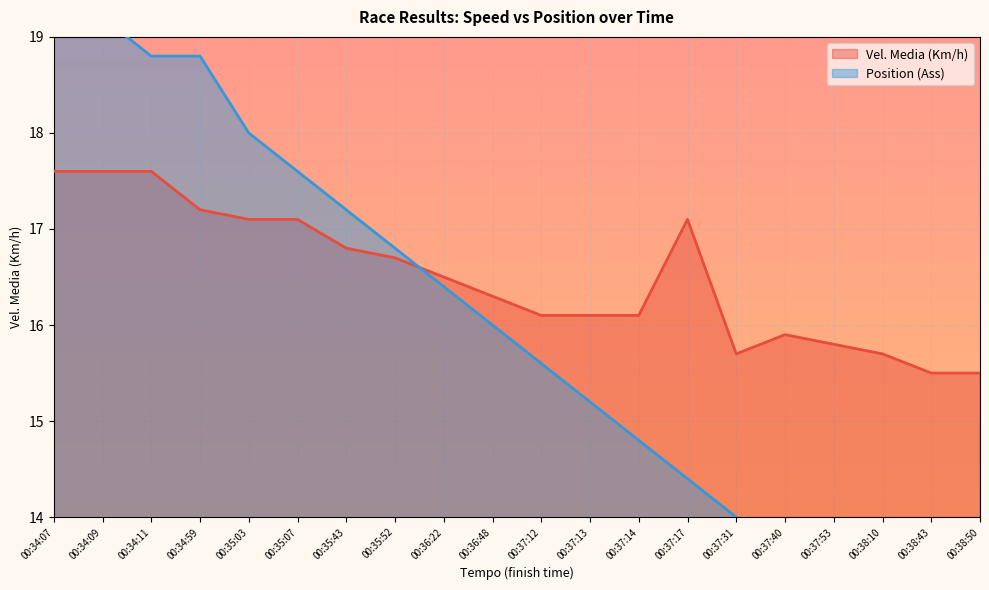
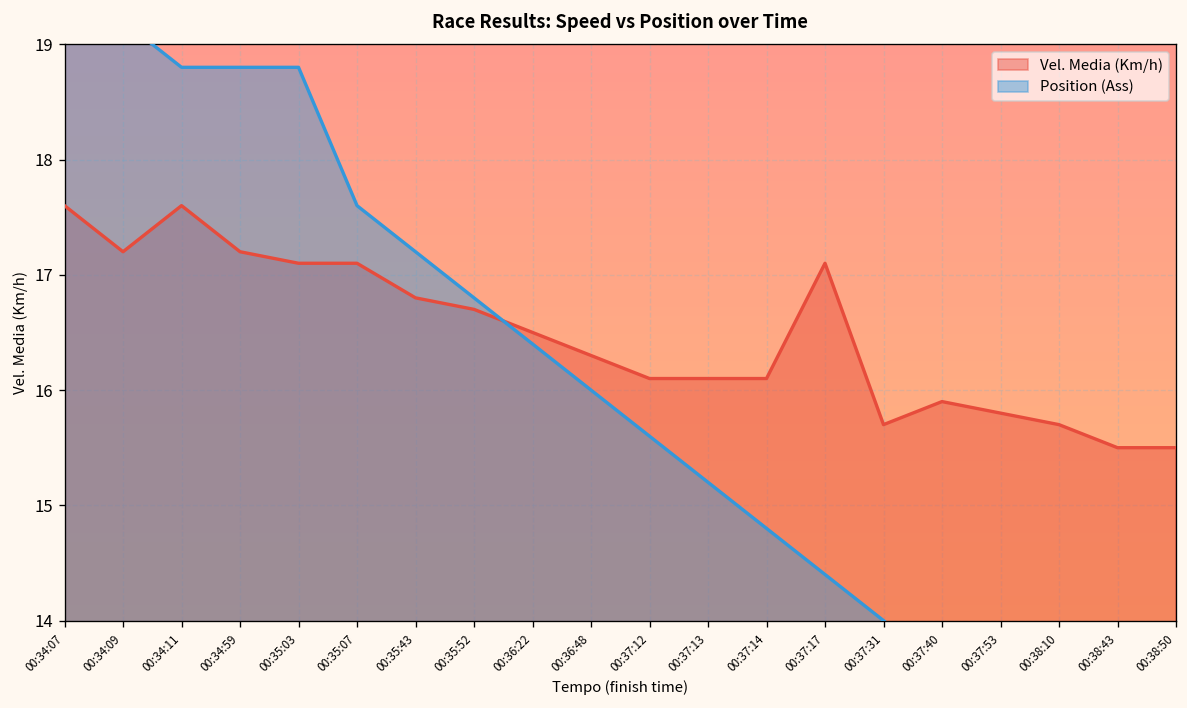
  {
    "Vel. Media (Km/h)": {
      "00:34:07": 17.6,
-     "00:34:09": 17.6,
+     "00:34:09": 17.2,
      "00:34:11": 17.6,
      "00:34:59": 17.2,
      "00:35:03": 17.1,
      "00:35:07": 17.1,
      "00:35:43": 16.8,
      "00:35:52": 16.7,
      "00:36:22": 16.5,
      "00:36:48": 16.3,
      "00:37:12": 16.1,
      "00:37:13": 16.1,
      "00:37:14": 16.1,
      "00:37:17": 17.1,
      "00:37:31": 15.7,
      "00:37:40": 15.9,
      "00:37:53": 15.8,
      "00:38:10": 15.7,
      "00:38:43": 15.5,
      "00:38:50": 15.5
    },
    "Position (Ass)": {
      "00:34:11": 18.8,
      "00:34:59": 18.8,
-     "00:35:03": 18.0,
+     "00:35:03": 18.8,
      "00:35:07": 17.6,
      "00:35:43": 17.2,
      "00:35:52": 16.8,
      "00:36:22": 16.4,
      "00:36:48": 16.0,
      "00:37:12": 15.6,
      "00:37:13": 15.2,
      "00:37:14": 14.8,
      "00:37:17": 14.4,
      "00:37:31": 14.0
    }
  }
